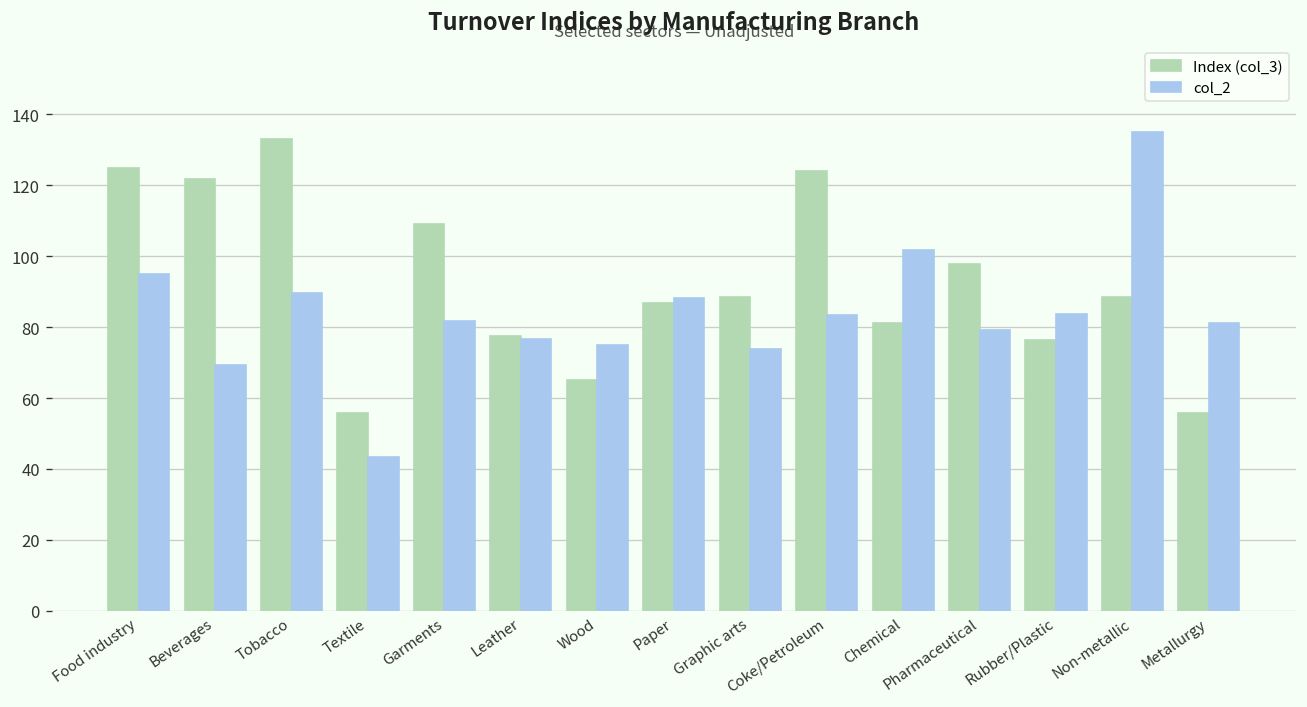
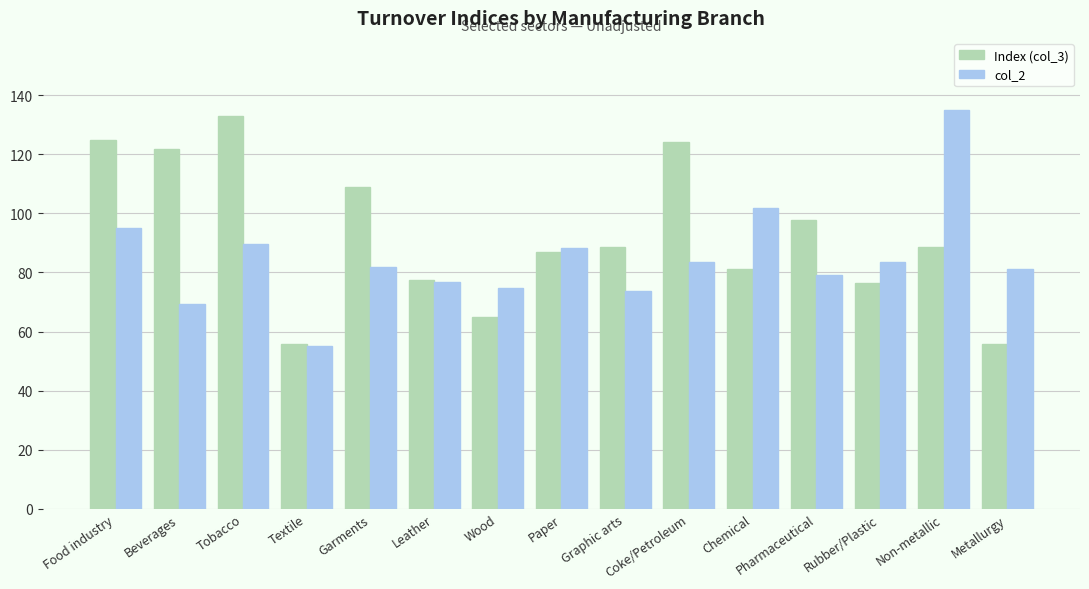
  {
    "Index (col_3)": {
      "Food industry": 125,
      "Beverages": 122,
      "Tobacco": 133,
      "Textile": 56,
      "Garments": 109,
      "Leather": 78,
      "Wood": 65,
      "Paper": 87,
      "Graphic arts": 89,
      "Coke/Petroleum": 124,
      "Chemical": 81,
      "Pharmaceutical": 98,
      "Rubber/Plastic": 77,
      "Non-metallic": 89,
      "Metallurgy": 56
    },
    "col_2": {
      "Food industry": 95,
      "Beverages": 69,
      "Tobacco": 90,
-     "Textile": 43,
+     "Textile": 55,
      "Garments": 82,
      "Leather": 77,
      "Wood": 75,
      "Paper": 88,
      "Graphic arts": 74,
      "Coke/Petroleum": 83,
      "Chemical": 102,
      "Pharmaceutical": 79,
      "Rubber/Plastic": 84,
      "Non-metallic": 135,
      "Metallurgy": 81
    }
  }
